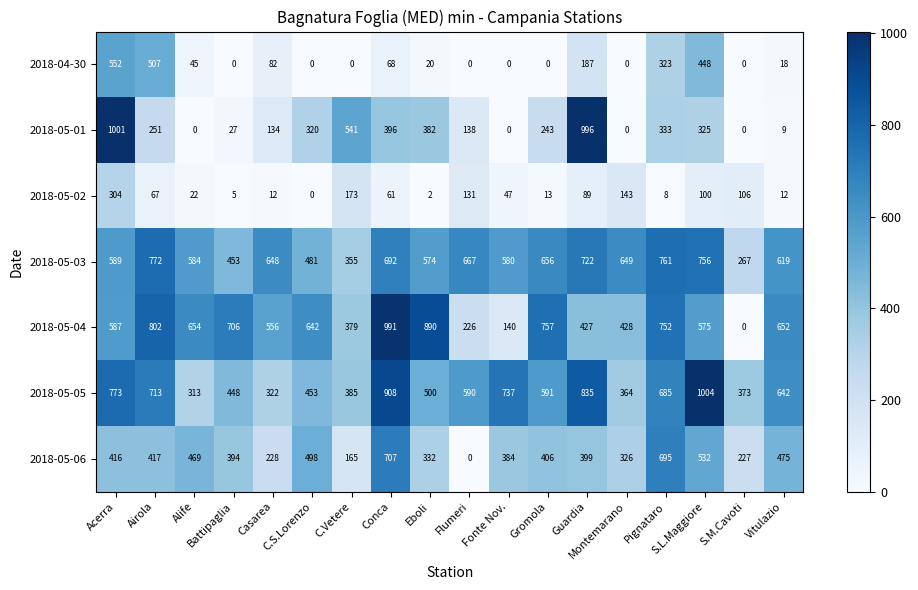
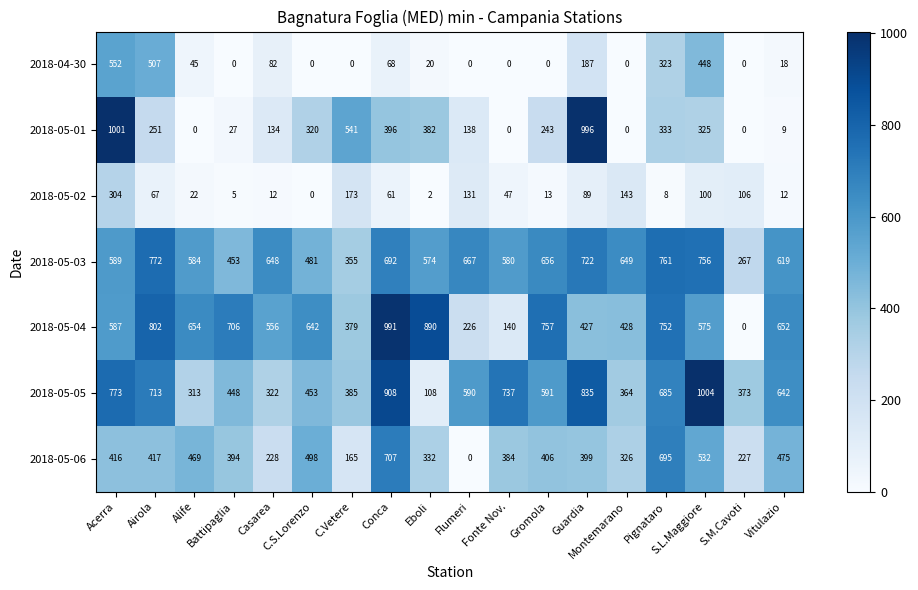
  {
    "2018-04-30": {
      "Acerra": 552,
      "Airola": 507,
      "Alife": 45,
      "Battipaglia": 0,
      "Casarea": 82,
      "C.S.Lorenzo": 0,
      "C.Vetere": 0,
      "Conca": 68,
      "Eboli": 20,
      "Flumeri": 0,
      "Fonte Nov.": 0,
      "Gromola": 0,
      "Guardia": 187,
      "Montemarano": 0,
      "Pignataro": 323,
      "S.L.Maggiore": 448,
      "S.M.Cavoti": 0,
      "Vitulazio": 18
    },
    "2018-05-01": {
      "Acerra": 1001,
      "Airola": 251,
      "Alife": 0,
      "Battipaglia": 27,
      "Casarea": 134,
      "C.S.Lorenzo": 320,
      "C.Vetere": 541,
      "Conca": 396,
      "Eboli": 382,
      "Flumeri": 138,
      "Fonte Nov.": 0,
      "Gromola": 243,
      "Guardia": 996,
      "Montemarano": 0,
      "Pignataro": 333,
      "S.L.Maggiore": 325,
      "S.M.Cavoti": 0,
      "Vitulazio": 9
    },
    "2018-05-02": {
      "Acerra": 304,
      "Airola": 67,
      "Alife": 22,
      "Battipaglia": 5,
      "Casarea": 12,
      "C.S.Lorenzo": 0,
      "C.Vetere": 173,
      "Conca": 61,
      "Eboli": 2,
      "Flumeri": 131,
      "Fonte Nov.": 47,
      "Gromola": 13,
      "Guardia": 89,
      "Montemarano": 143,
      "Pignataro": 8,
      "S.L.Maggiore": 100,
      "S.M.Cavoti": 106,
      "Vitulazio": 12
    },
    "2018-05-03": {
      "Acerra": 589,
      "Airola": 772,
      "Alife": 584,
      "Battipaglia": 453,
      "Casarea": 648,
      "C.S.Lorenzo": 481,
      "C.Vetere": 355,
      "Conca": 692,
      "Eboli": 574,
      "Flumeri": 667,
      "Fonte Nov.": 580,
      "Gromola": 656,
      "Guardia": 722,
      "Montemarano": 649,
      "Pignataro": 761,
      "S.L.Maggiore": 756,
      "S.M.Cavoti": 267,
      "Vitulazio": 619
    },
    "2018-05-04": {
      "Acerra": 587,
      "Airola": 802,
      "Alife": 654,
      "Battipaglia": 706,
      "Casarea": 556,
      "C.S.Lorenzo": 642,
      "C.Vetere": 379,
      "Conca": 991,
      "Eboli": 890,
      "Flumeri": 226,
      "Fonte Nov.": 140,
      "Gromola": 757,
      "Guardia": 427,
      "Montemarano": 428,
      "Pignataro": 752,
      "S.L.Maggiore": 575,
      "S.M.Cavoti": 0,
      "Vitulazio": 652
    },
    "2018-05-05": {
      "Acerra": 773,
      "Airola": 713,
      "Alife": 313,
      "Battipaglia": 448,
      "Casarea": 322,
      "C.S.Lorenzo": 453,
      "C.Vetere": 385,
      "Conca": 908,
-     "Eboli": 500,
+     "Eboli": 108,
      "Flumeri": 590,
      "Fonte Nov.": 737,
      "Gromola": 591,
      "Guardia": 835,
      "Montemarano": 364,
      "Pignataro": 685,
      "S.L.Maggiore": 1004,
      "S.M.Cavoti": 373,
      "Vitulazio": 642
    },
    "2018-05-06": {
      "Acerra": 416,
      "Airola": 417,
      "Alife": 469,
      "Battipaglia": 394,
      "Casarea": 228,
      "C.S.Lorenzo": 498,
      "C.Vetere": 165,
      "Conca": 707,
      "Eboli": 332,
      "Flumeri": 0,
      "Fonte Nov.": 384,
      "Gromola": 406,
      "Guardia": 399,
      "Montemarano": 326,
      "Pignataro": 695,
      "S.L.Maggiore": 532,
      "S.M.Cavoti": 227,
      "Vitulazio": 475
    }
  }
